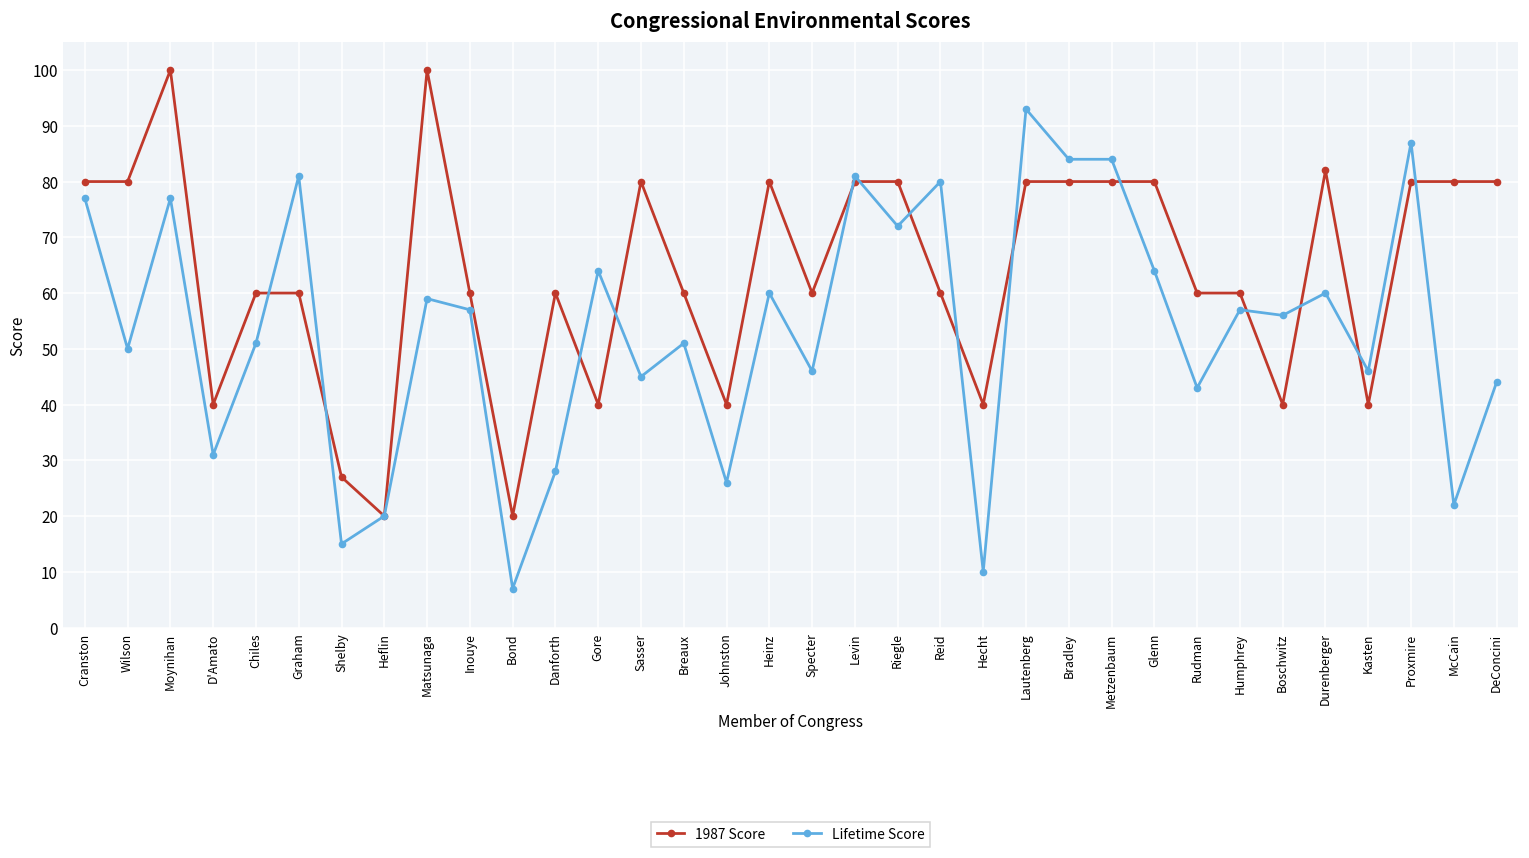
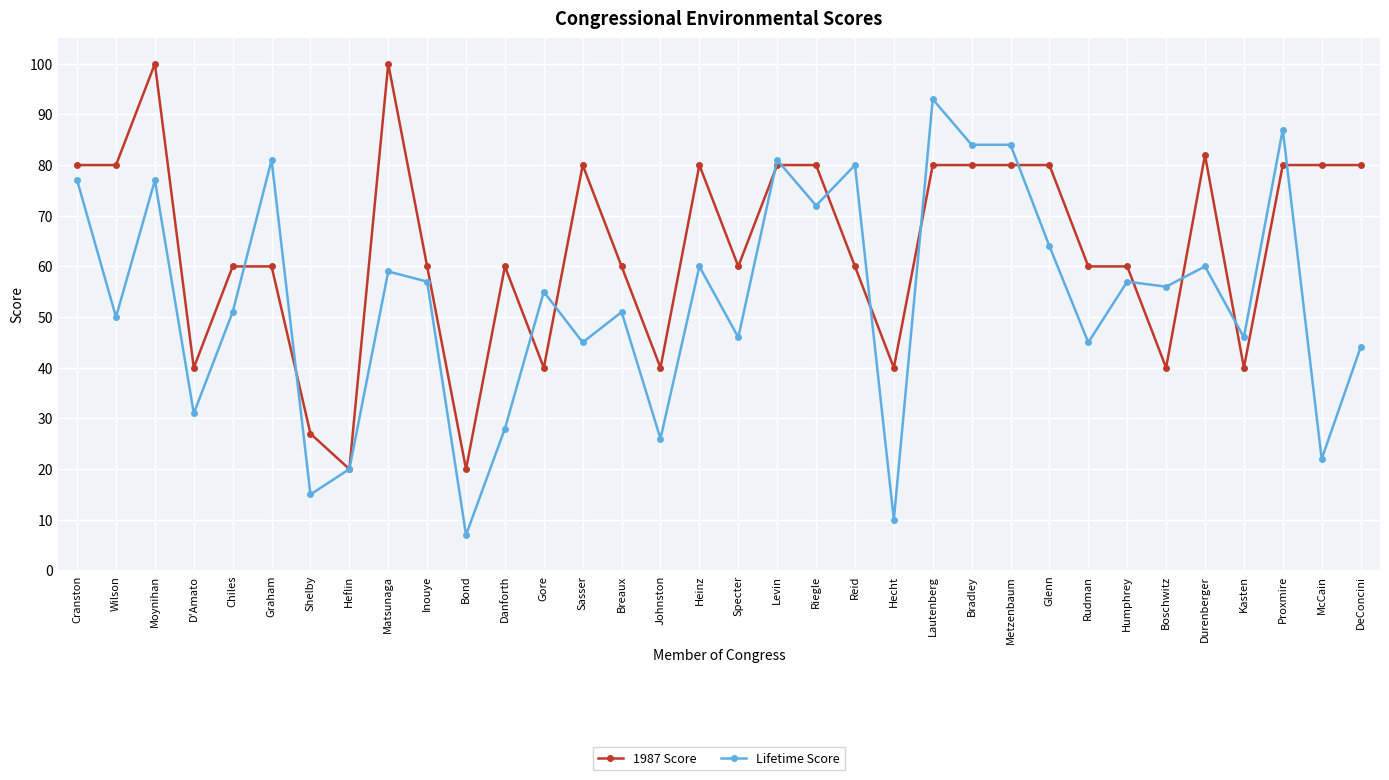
  {
    "1987 Score": {
      "Cranston": 80,
      "Wilson": 80,
      "Moynihan": 100,
      "D'Amato": 40,
      "Chiles": 60,
      "Graham": 60,
      "Shelby": 27,
      "Matsunaga": 100,
      "Inouye": 60,
      "Bond": 20,
      "Danforth": 60,
      "Gore": 40,
      "Sasser": 80,
      "Breaux": 60,
      "Johnston": 40,
      "Heinz": 80,
      "Specter": 60,
      "Levin": 80,
      "Riegle": 80,
      "Reid": 60,
      "Hecht": 40,
      "Lautenberg": 80,
      "Bradley": 80,
      "Metzenbaum": 80,
      "Glenn": 80,
      "Rudman": 60,
      "Humphrey": 60,
      "Boschwitz": 40,
      "Durenberger": 82,
      "Kasten": 40,
      "Proxmire": 80,
      "McCain": 80,
      "DeConcini": 80
    },
    "Lifetime Score": {
      "Cranston": 77,
      "Wilson": 50,
      "Moynihan": 77,
      "D'Amato": 31,
      "Chiles": 51,
      "Graham": 81,
      "Shelby": 15,
      "Matsunaga": 59,
      "Inouye": 57,
      "Bond": 7,
      "Danforth": 28,
-     "Gore": 64,
+     "Gore": 55,
      "Sasser": 45,
      "Breaux": 51,
      "Johnston": 26,
      "Heinz": 60,
      "Specter": 46,
      "Levin": 81,
      "Riegle": 72,
      "Reid": 80,
      "Hecht": 10,
      "Lautenberg": 93,
      "Bradley": 84,
      "Metzenbaum": 84,
      "Glenn": 64,
-     "Rudman": 43,
+     "Rudman": 45,
      "Humphrey": 57,
      "Boschwitz": 56,
      "Durenberger": 60,
      "Kasten": 46,
      "Proxmire": 87,
      "McCain": 22,
      "DeConcini": 44
    }
  }
